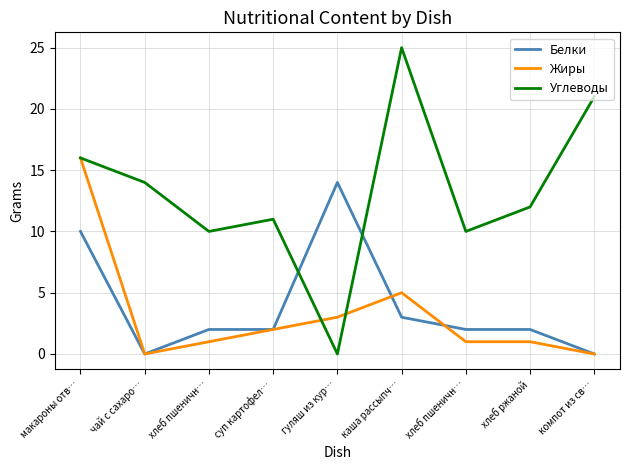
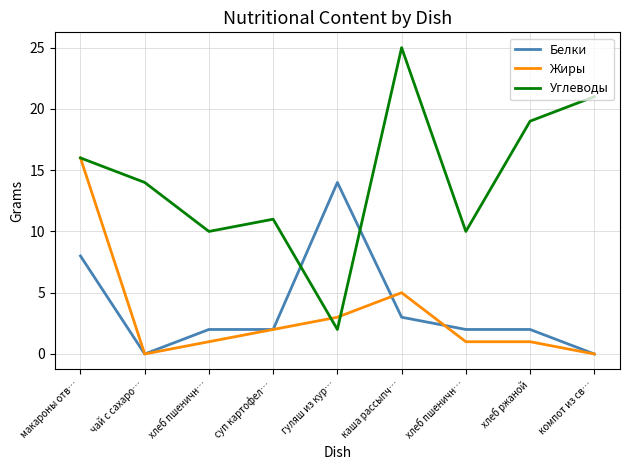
  {
    "Белки": {
-     "макароны отв…": 10,
+     "макароны отв…": 8,
      "гуляш из кур…": 14,
      "каша рассыпч…": 3,
      "хлеб ржаной": 2
    },
    "Жиры": {
      "гуляш из кур…": 3,
      "каша рассыпч…": 5,
      "хлеб ржаной": 1
    },
    "Углеводы": {
      "чай с сахаро…": 14,
      "суп картофел…": 11,
-     "гуляш из кур…": 0,
+     "гуляш из кур…": 2,
      "каша рассыпч…": 25,
-     "хлеб ржаной": 12
+     "хлеб ржаной": 19
    }
  }
